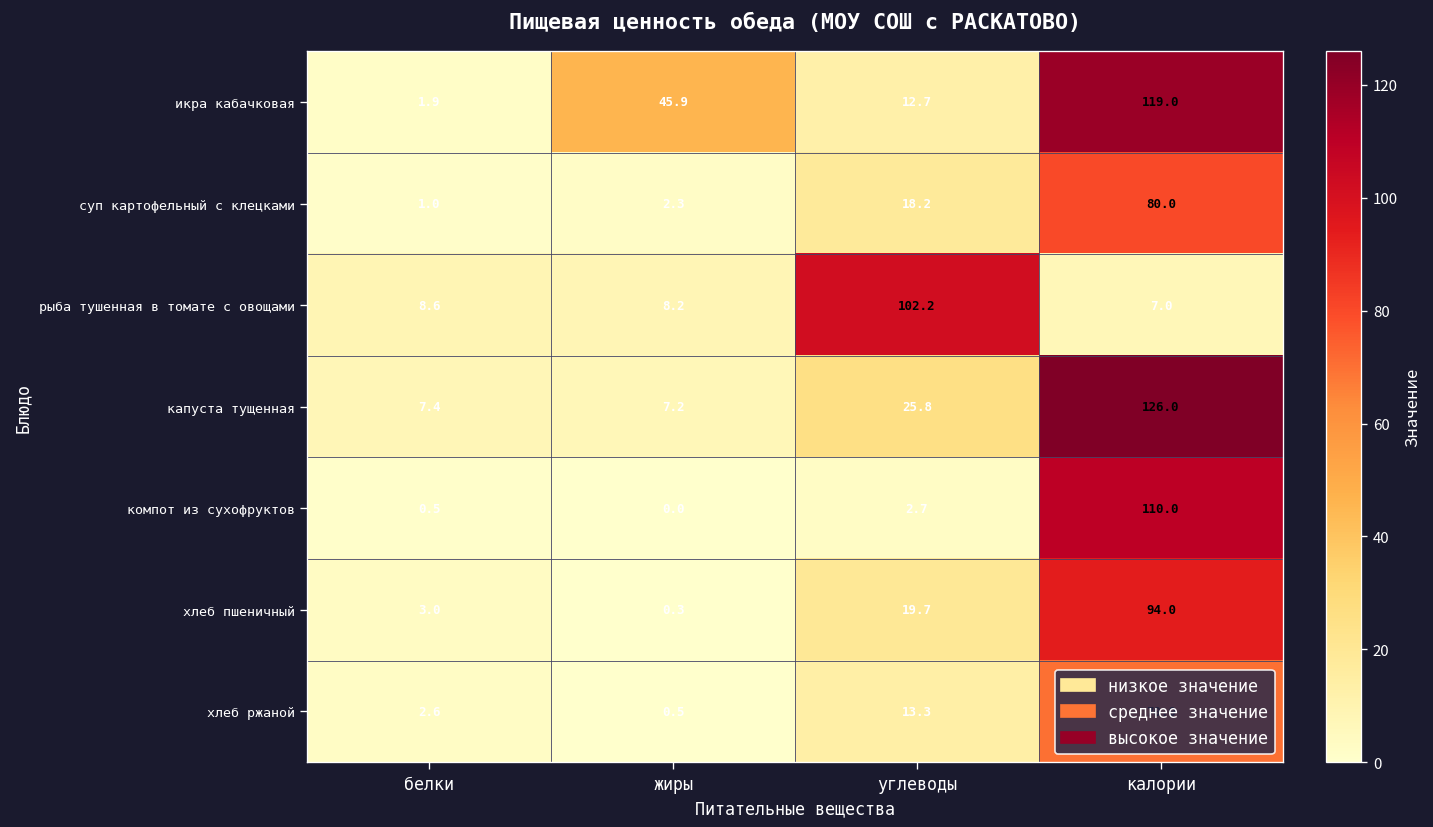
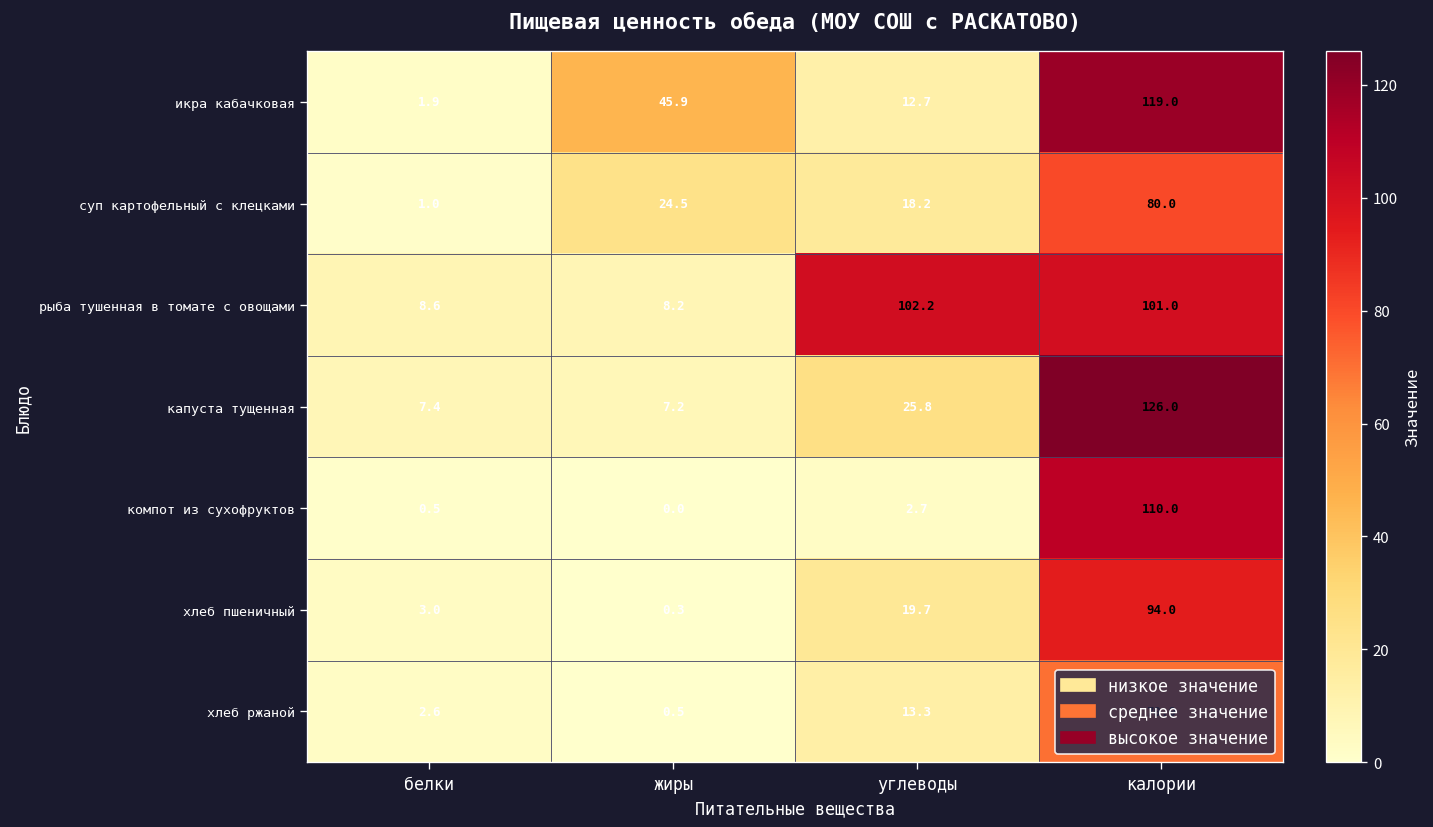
  {
    "икра кабачковая": {
      "белки": 1.9,
      "жиры": 45.9,
      "углеводы": 12.7,
      "калории": 119.0
    },
    "суп картофельный с клецками": {
      "белки": 1.0,
-     "жиры": 2.3,
+     "жиры": 24.5,
      "углеводы": 18.2,
      "калории": 80.0
    },
    "рыба тушенная в томате с овощами": {
      "белки": 8.6,
      "жиры": 8.2,
      "углеводы": 102.2,
-     "калории": 7.0
+     "калории": 101.0
    },
    "капуста тущенная": {
      "белки": 7.4,
      "жиры": 7.2,
      "углеводы": 25.8,
      "калории": 126.0
    },
    "компот из сухофруктов": {
      "белки": 0.5,
      "жиры": 0.0,
      "углеводы": 2.7,
      "калории": 110.0
    },
    "хлеб пшеничный": {
      "белки": 3.0,
      "жиры": 0.3,
      "углеводы": 19.7,
      "калории": 94.0
    },
    "хлеб ржаной": {
      "белки": 2.6,
      "жиры": 0.5,
      "углеводы": 13.3
    }
  }
